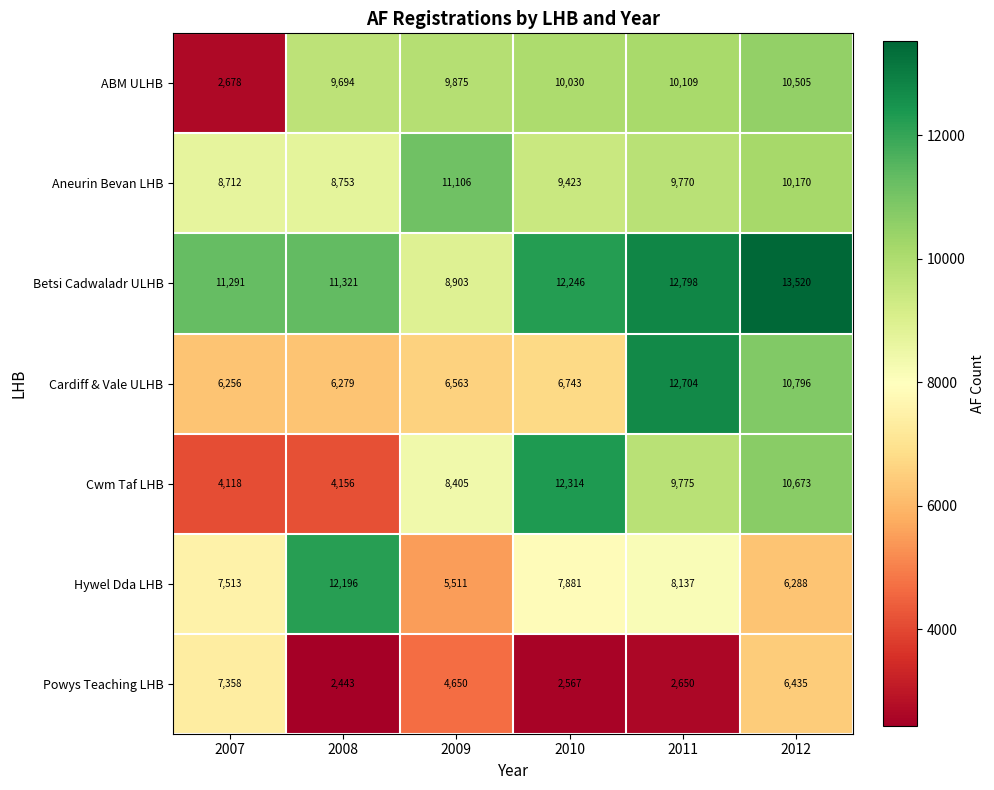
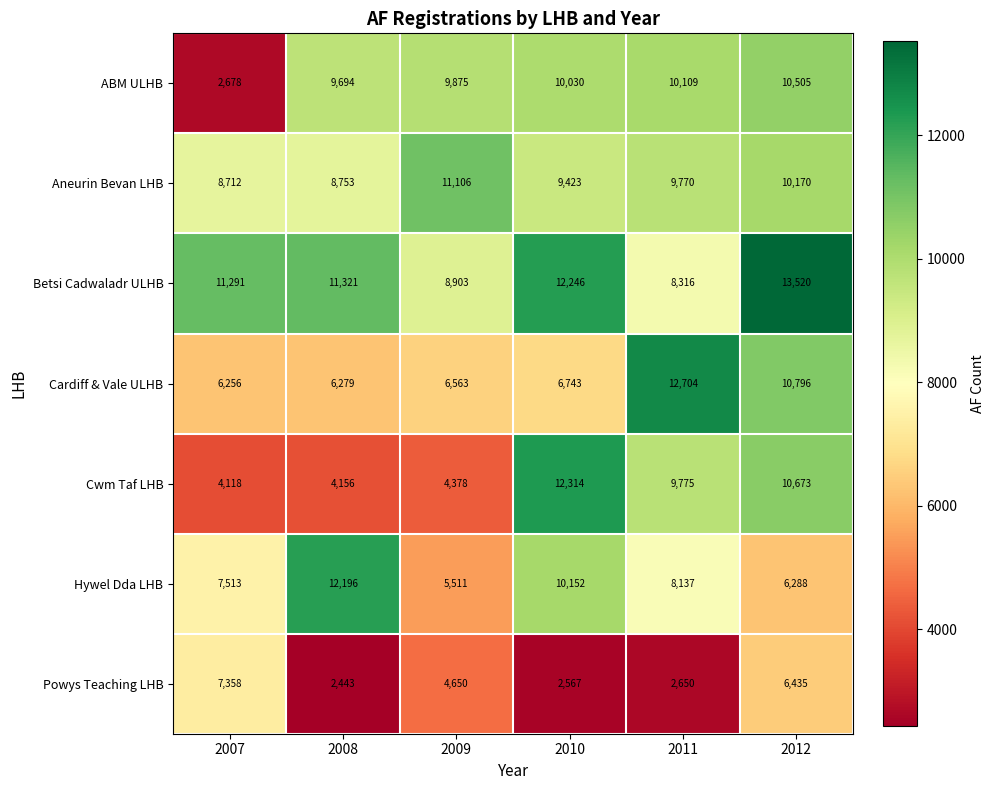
  {
    "ABM ULHB": {
      "2007": "2,678",
      "2008": "9,694",
      "2009": "9,875",
      "2010": "10,030",
      "2011": "10,109",
      "2012": "10,505"
    },
    "Aneurin Bevan LHB": {
      "2007": "8,712",
      "2008": "8,753",
      "2009": "11,106",
      "2010": "9,423",
      "2011": "9,770",
      "2012": "10,170"
    },
    "Betsi Cadwaladr ULHB": {
      "2007": "11,291",
      "2008": "11,321",
      "2009": "8,903",
      "2010": "12,246",
-     "2011": "12,798",
+     "2011": "8,316",
      "2012": "13,520"
    },
    "Cardiff & Vale ULHB": {
      "2007": "6,256",
      "2008": "6,279",
      "2009": "6,563",
      "2010": "6,743",
      "2011": "12,704",
      "2012": "10,796"
    },
    "Cwm Taf LHB": {
      "2007": "4,118",
      "2008": "4,156",
-     "2009": "8,405",
+     "2009": "4,378",
      "2010": "12,314",
      "2011": "9,775",
      "2012": "10,673"
    },
    "Hywel Dda LHB": {
      "2007": "7,513",
      "2008": "12,196",
      "2009": "5,511",
-     "2010": "7,881",
+     "2010": "10,152",
      "2011": "8,137",
      "2012": "6,288"
    },
    "Powys Teaching LHB": {
      "2007": "7,358",
      "2008": "2,443",
      "2009": "4,650",
      "2010": "2,567",
      "2011": "2,650",
      "2012": "6,435"
    }
  }
